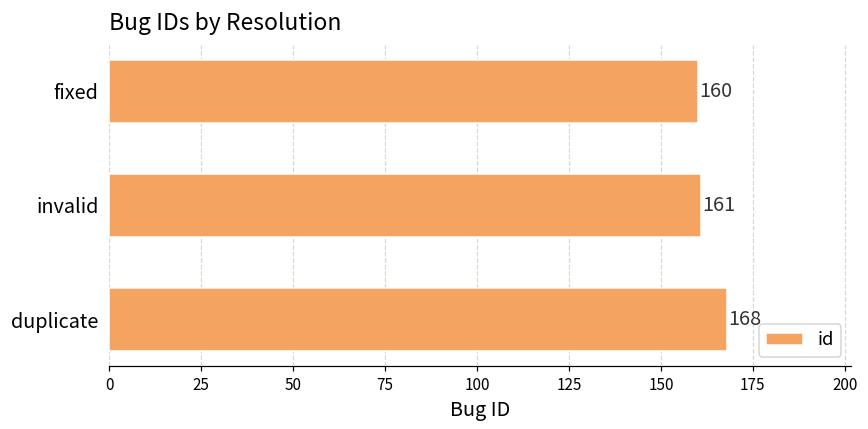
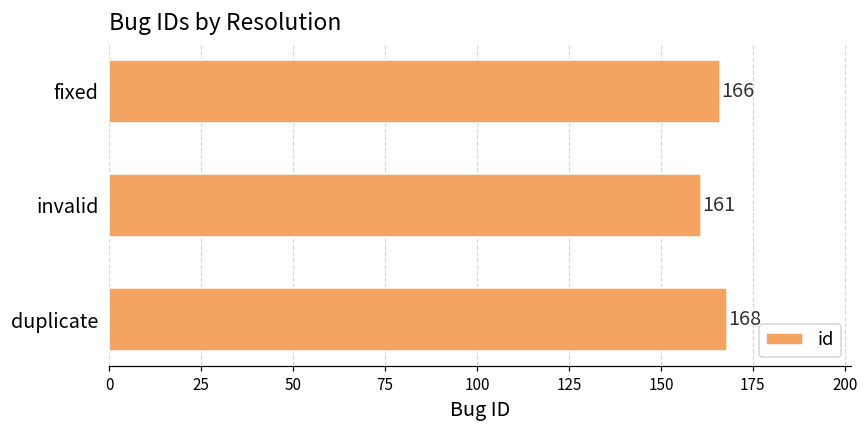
  {
-   "fixed": 160,
+   "fixed": 166,
    "invalid": 161
  }
